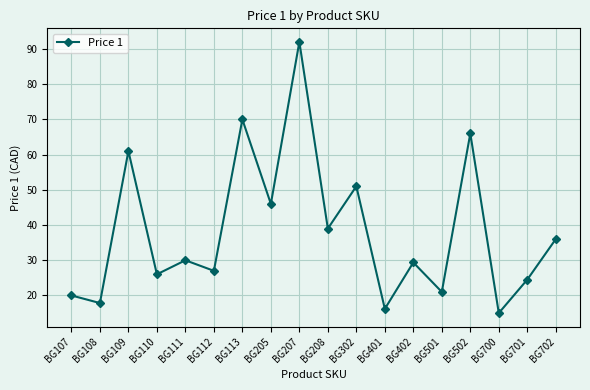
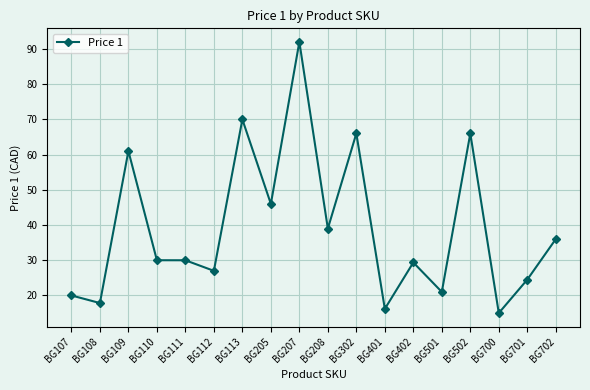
  {
    "BG107": 20,
    "BG108": 18,
    "BG109": 61,
-   "BG110": 26,
+   "BG110": 30,
    "BG111": 30,
    "BG112": 27,
    "BG113": 70,
    "BG205": 46,
    "BG207": 92,
    "BG208": 39,
-   "BG302": 51,
+   "BG302": 66,
    "BG401": 16,
    "BG402": 29,
    "BG501": 21,
    "BG502": 66,
    "BG700": 15,
    "BG701": 25,
    "BG702": 36
  }
